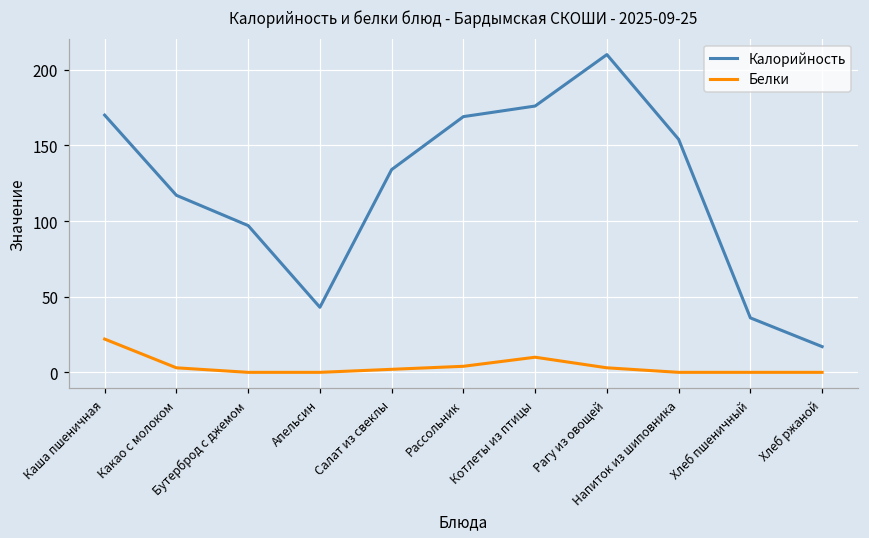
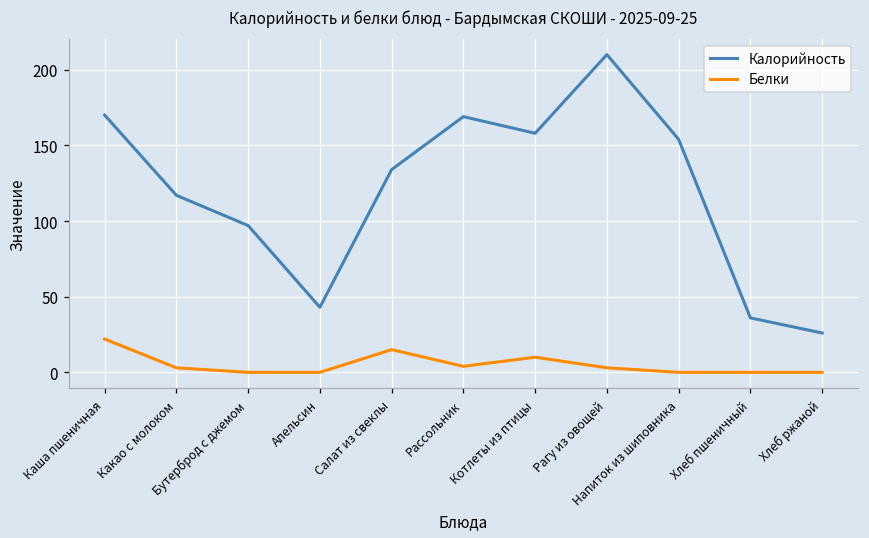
  {
    "Калорийность": {
      "Каша пшеничная": 170,
      "Какао с молоком": 117,
      "Бутерброд с джемом": 97,
      "Апельсин": 43,
      "Салат из свеклы": 134,
      "Рассольник": 169,
-     "Котлеты из птицы": 176,
+     "Котлеты из птицы": 158,
      "Рагу из овощей": 210,
      "Напиток из шиповника": 154,
      "Хлеб пшеничный": 36,
-     "Хлеб ржаной": 17
+     "Хлеб ржаной": 26
    },
    "Белки": {
      "Каша пшеничная": 22,
      "Какао с молоком": 3,
      "Бутерброд с джемом": 0,
      "Апельсин": 0,
-     "Салат из свеклы": 2,
+     "Салат из свеклы": 15,
      "Рассольник": 4,
      "Котлеты из птицы": 10,
      "Рагу из овощей": 3,
      "Напиток из шиповника": 0,
      "Хлеб пшеничный": 0,
      "Хлеб ржаной": 0
    }
  }
